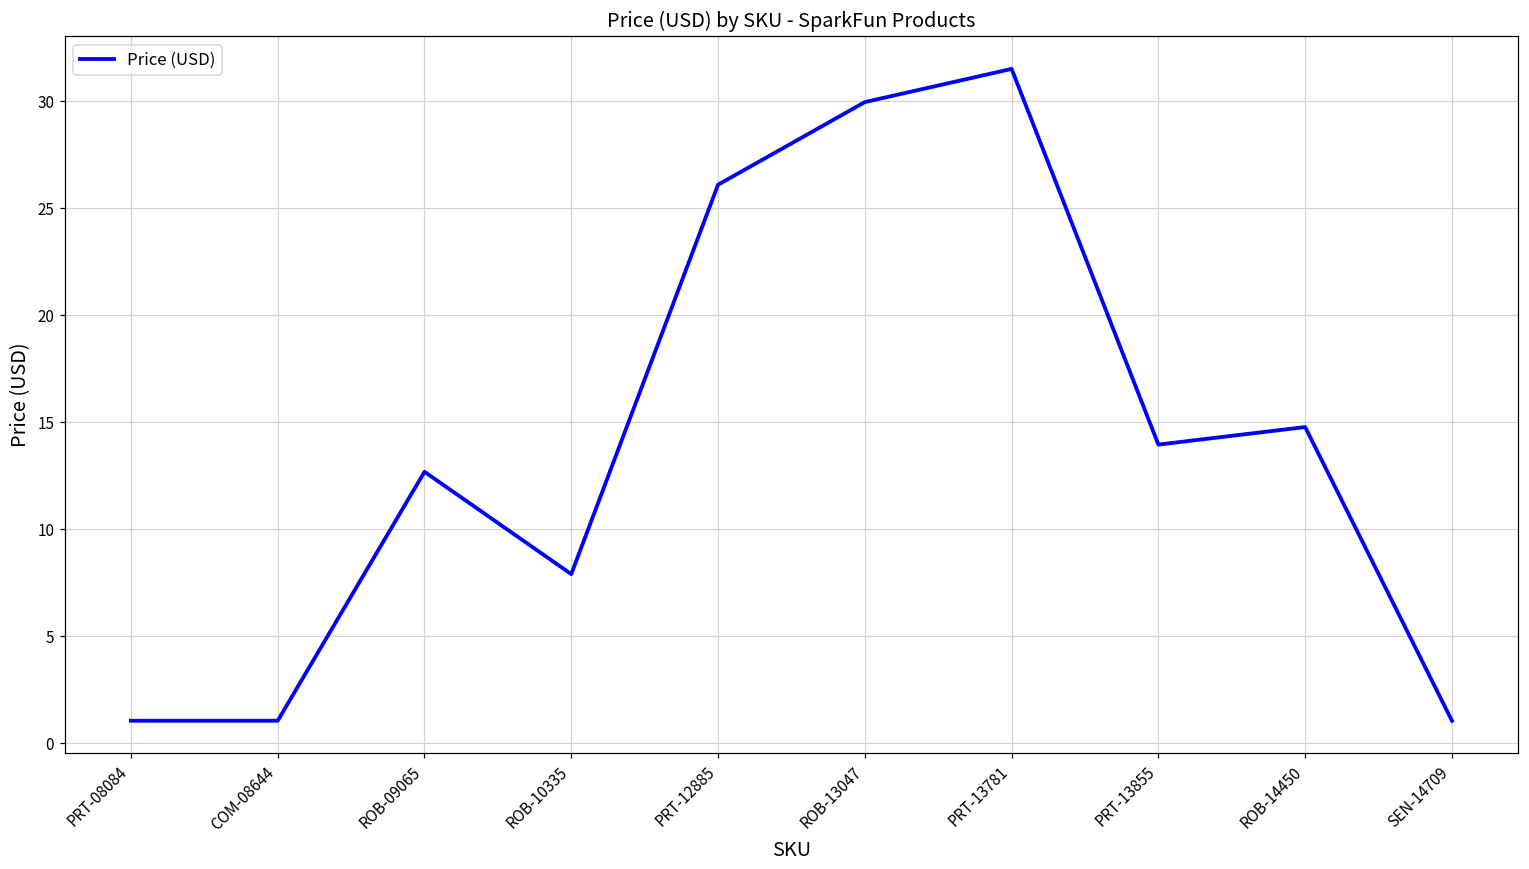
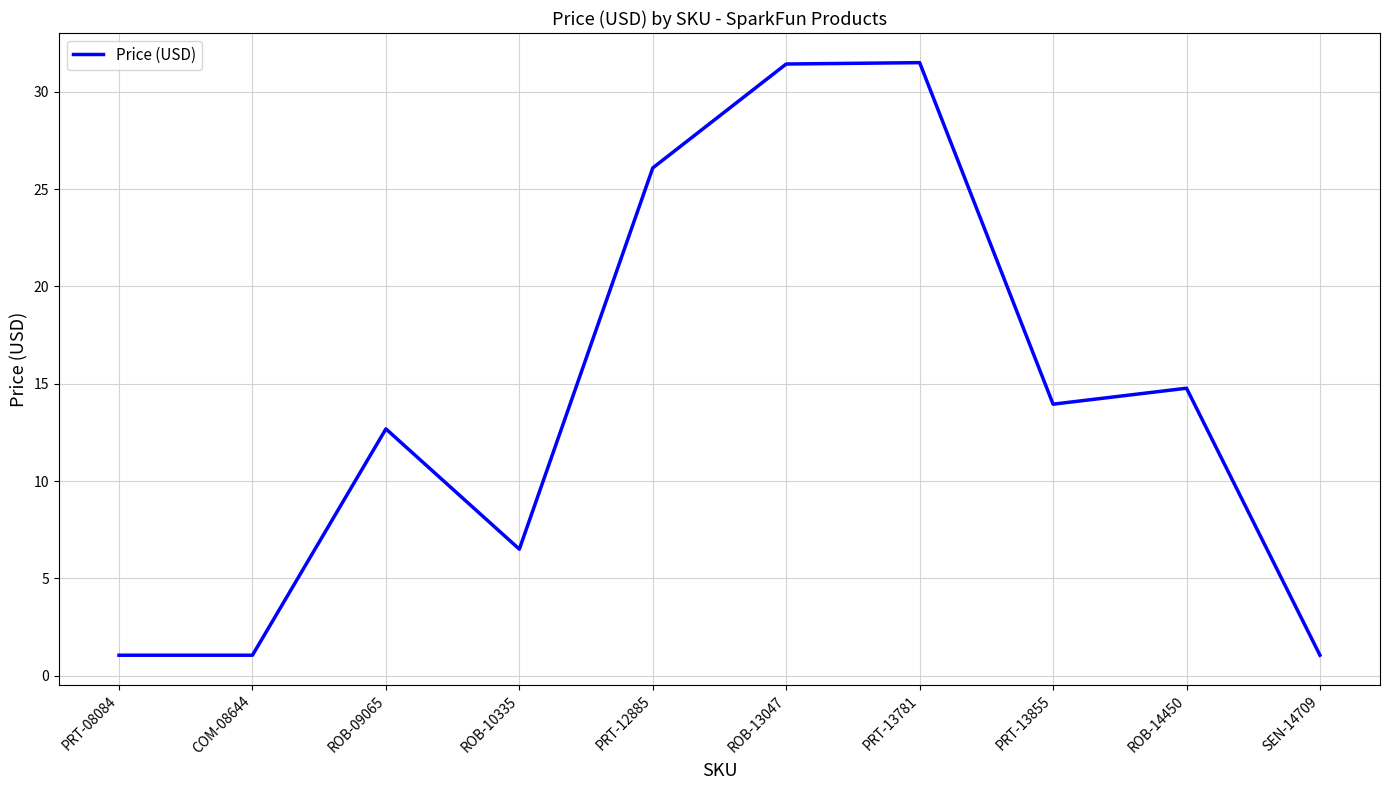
  {
    "PRT-08084": 1.1,
    "COM-08644": 1.1,
    "ROB-09065": 12.7,
-   "ROB-10335": 7.9,
+   "ROB-10335": 6.5,
    "PRT-12885": 26.1,
-   "ROB-13047": 30.0,
+   "ROB-13047": 31.4,
    "PRT-13781": 31.5,
    "PRT-13855": 14.0,
    "ROB-14450": 14.8,
    "SEN-14709": 1.1
  }
